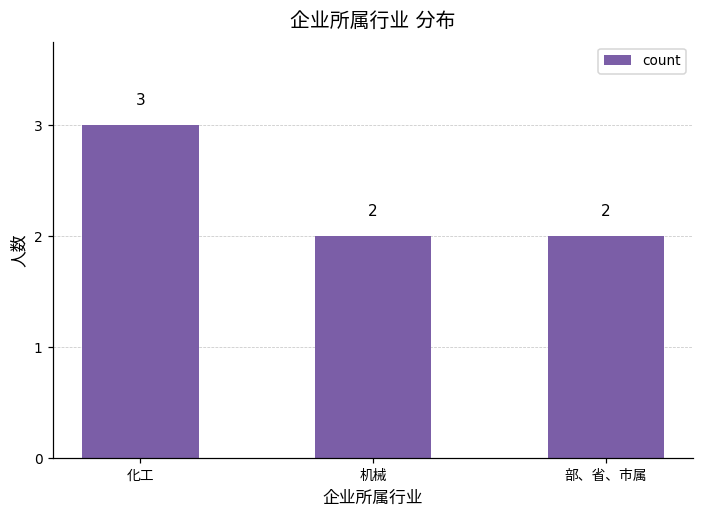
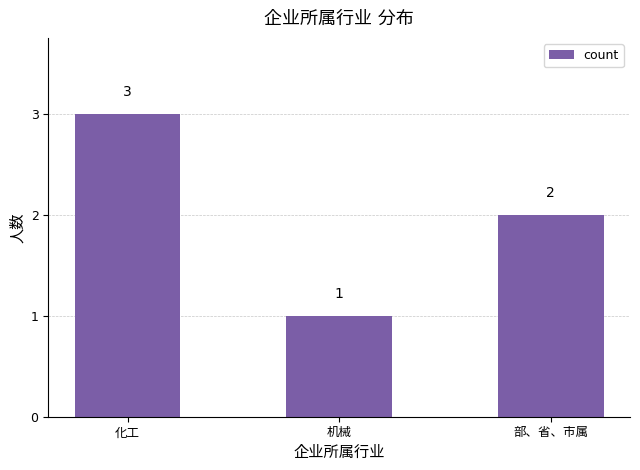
  {
    "化工": 3,
-   "机械": 2,
+   "机械": 1,
    "部、省、市属": 2
  }
